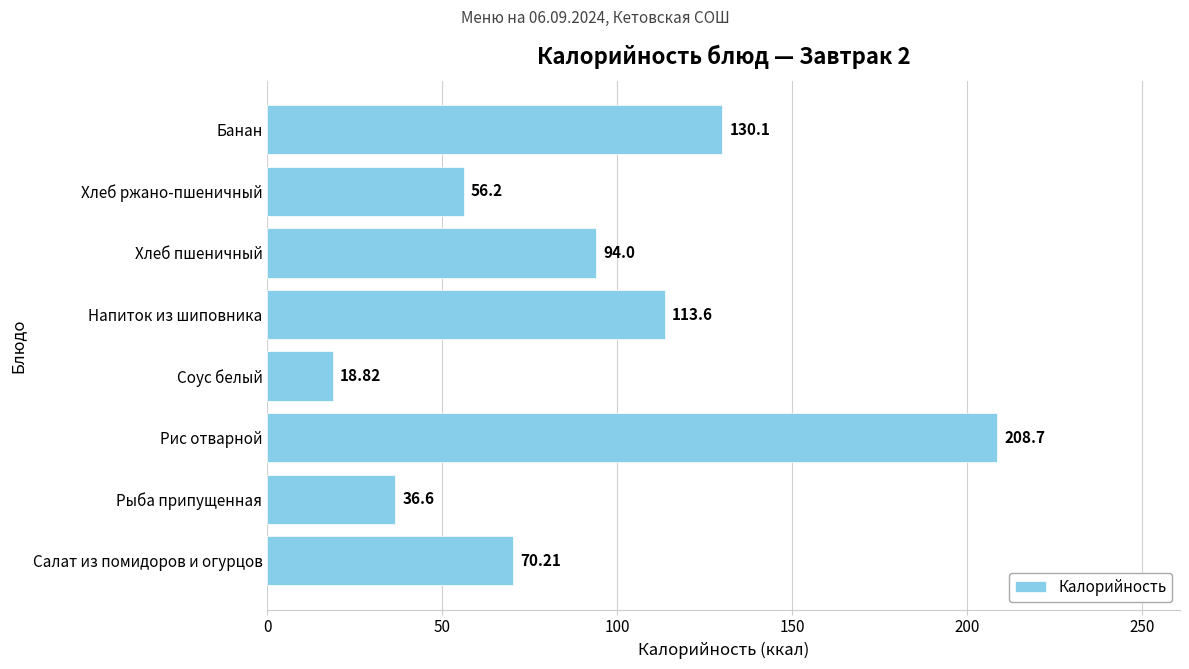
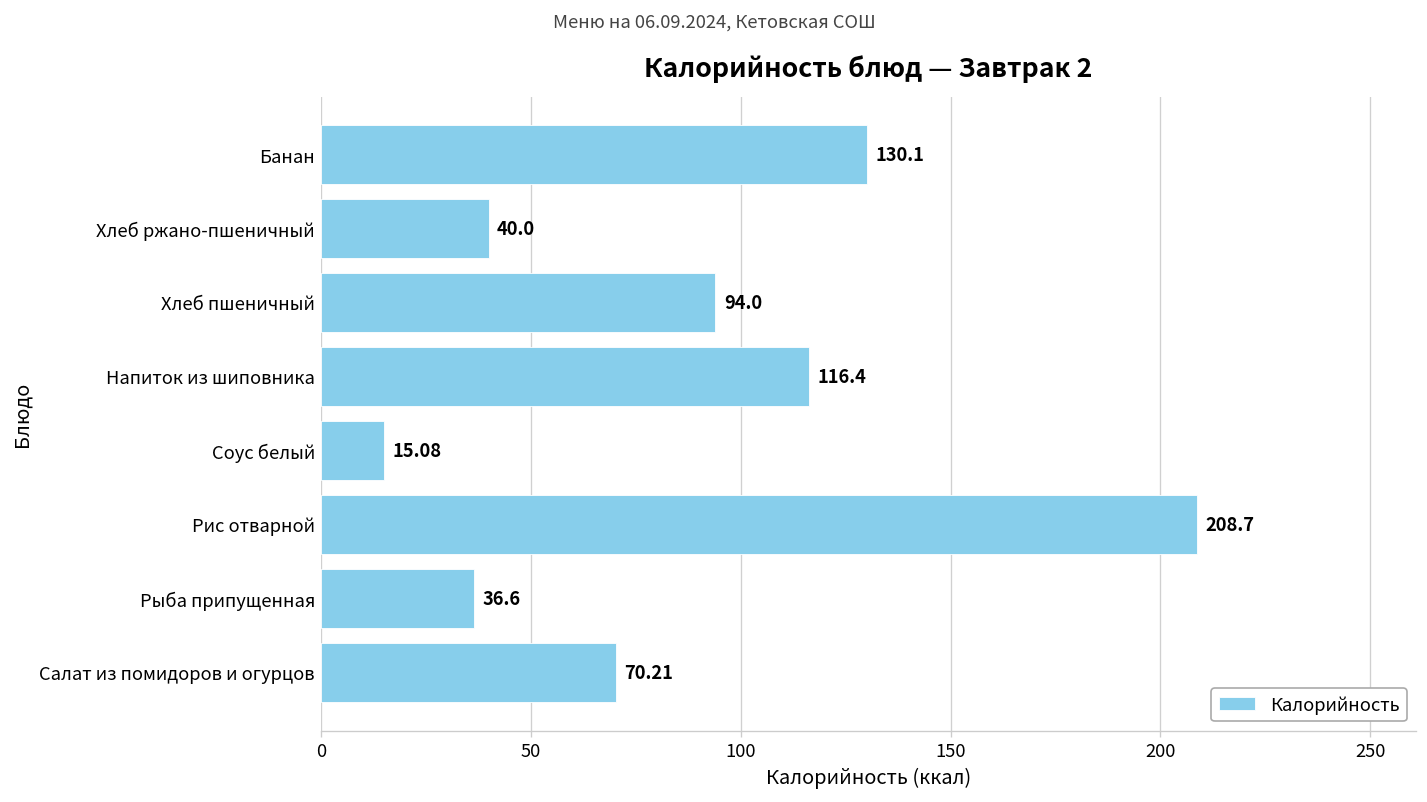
  {
    "Банан": 130.1,
-   "Хлеб ржано-пшеничный": 56.2,
+   "Хлеб ржано-пшеничный": 40.0,
    "Хлеб пшеничный": 94.0,
-   "Напиток из шиповника": 113.6,
-   "Соус белый": 18.82,
+   "Напиток из шиповника": 116.4,
+   "Соус белый": 15.08,
    "Рис отварной": 208.7,
    "Рыба припущенная": 36.6,
    "Салат из помидоров и огурцов": 70.21
  }
